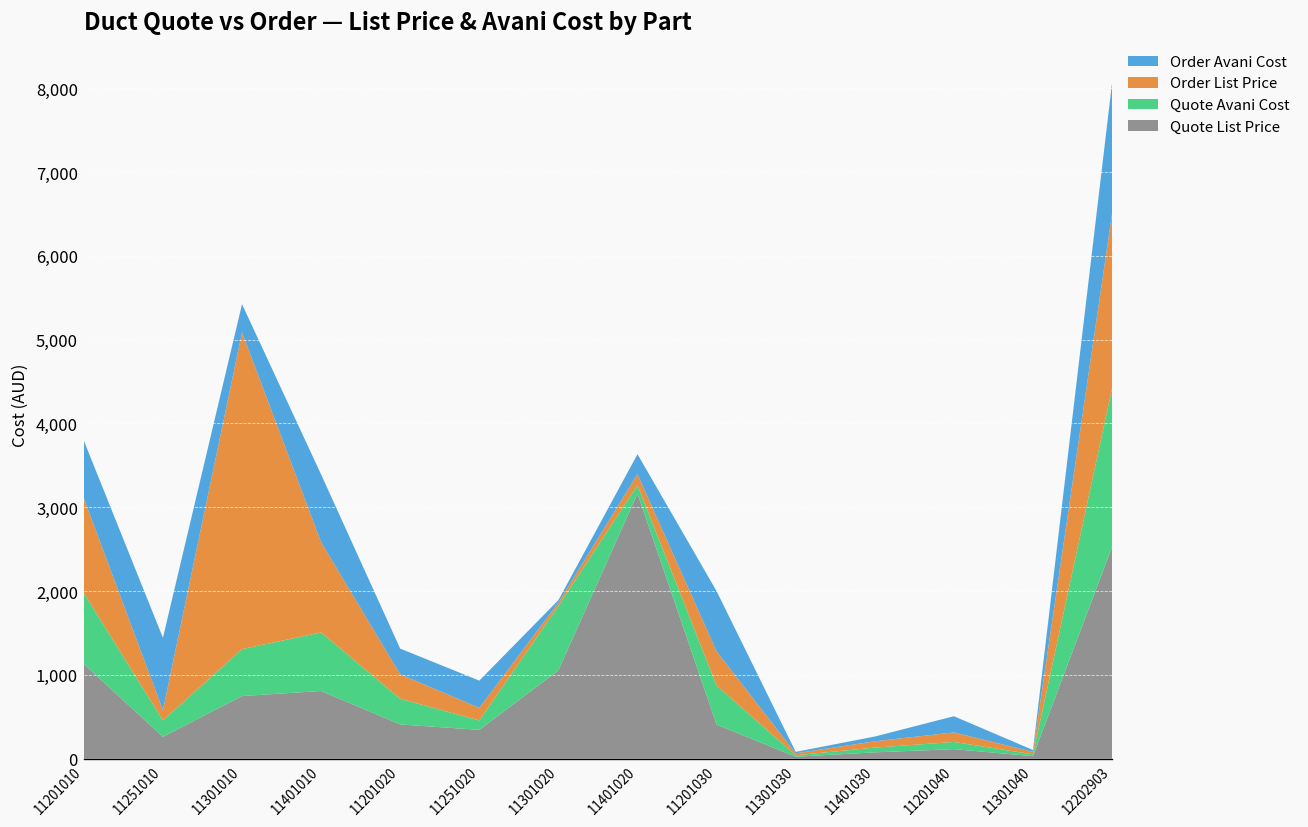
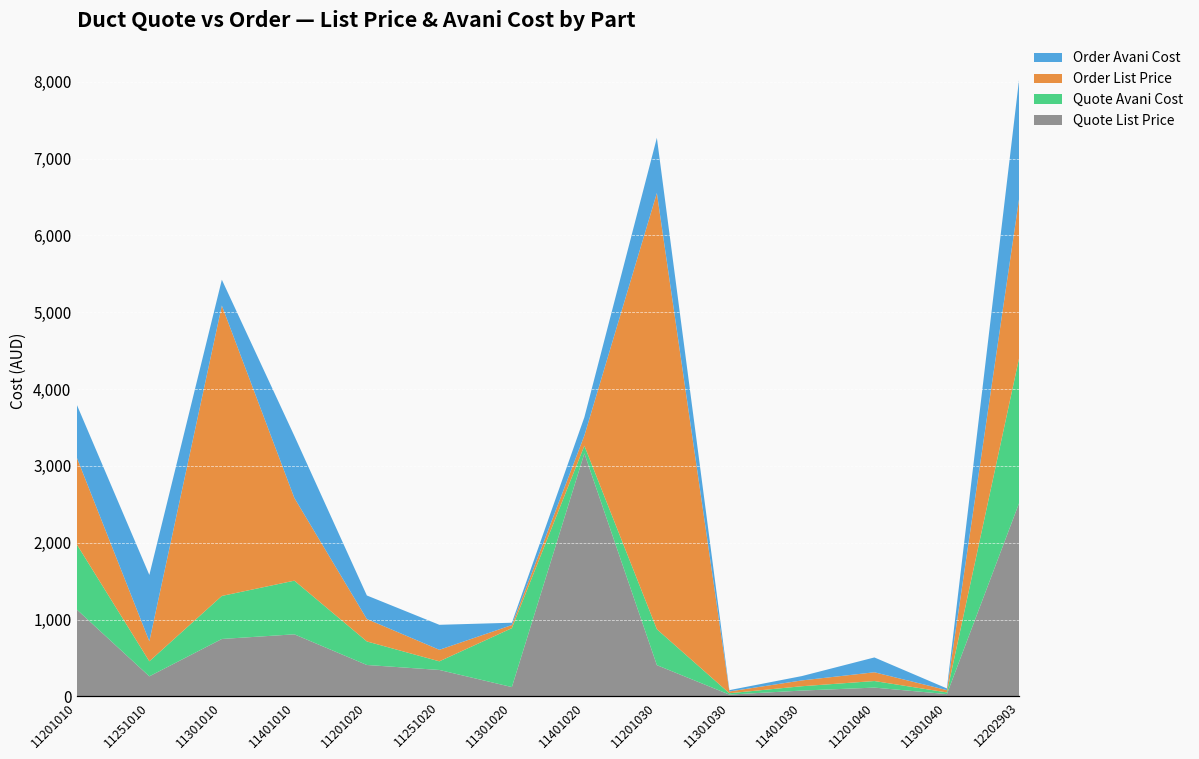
  {
    "Quote List Price": {
      "11201010": "1,100",
      "11251010": "300",
      "11301010": "700",
      "11401010": "800",
      "11201020": "400",
      "11251020": "300",
-     "11301020": "1,100",
+     "11301020": "100",
      "11401020": "3,200",
      "11201030": "400",
      "11401030": "100",
      "11201040": "100",
      "12202903": "2,500"
    },
    "Quote Avani Cost": {
      "11201010": "800",
      "11251010": "200",
      "11301010": "600",
      "11401010": "700",
      "11201020": "300",
      "11251020": "100",
      "11301020": "800",
      "11401020": "100",
      "11201030": "500",
      "11401030": "100",
      "11201040": "100",
      "12202903": "1,900"
    },
    "Order List Price": {
      "11201010": "1,100",
-     "11251010": "100",
+     "11251010": "300",
      "11301010": "3,800",
      "11401010": "1,100",
      "11201020": "300",
      "11251020": "100",
      "11401020": "100",
-     "11201030": "400",
+     "11201030": "5,700",
      "11401030": "100",
      "11201040": "100",
      "12202903": "2,100"
    },
    "Order Avani Cost": {
      "11201010": "700",
      "11251010": "900",
      "11301010": "300",
      "11401010": "800",
      "11201020": "300",
      "11251020": "300",
      "11401020": "200",
      "11201030": "700",
      "11401030": "100",
      "11201040": "200",
      "12202903": "1,600"
    }
  }
